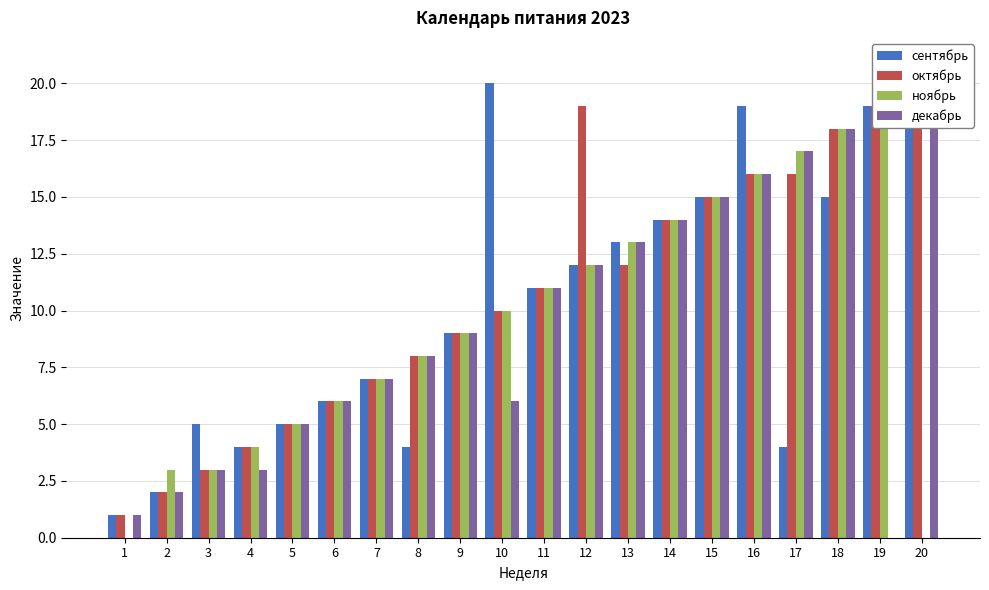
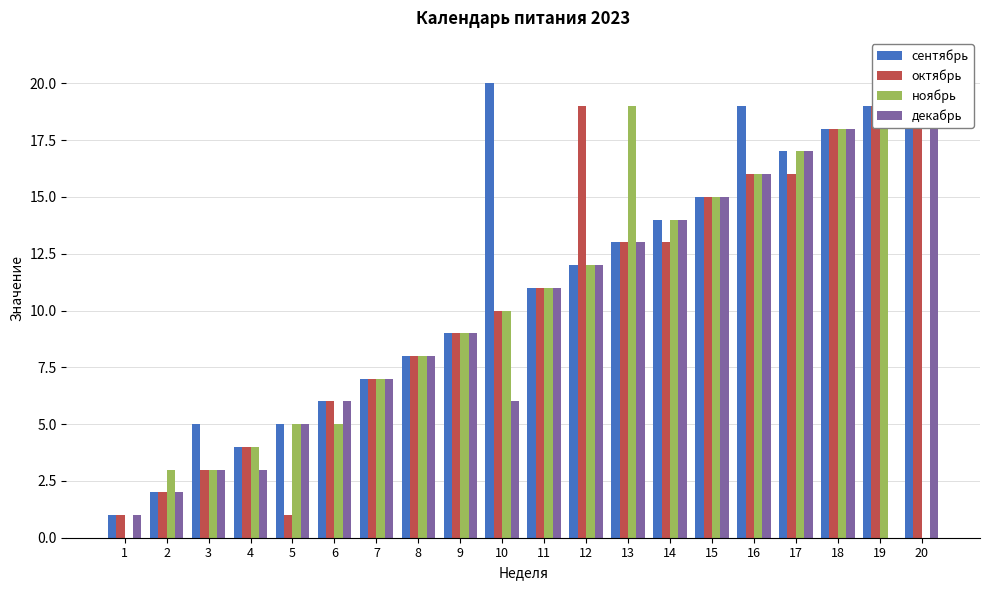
  {
    "сентябрь": {
      "1": 1,
      "2": 2,
      "3": 5,
      "4": 4,
      "5": 5,
      "6": 6,
      "7": 7,
-     "8": 4,
+     "8": 8,
      "9": 9,
      "10": 20,
      "11": 11,
      "12": 12,
      "13": 13,
      "14": 14,
      "15": 15,
      "16": 19,
-     "17": 4,
-     "18": 15,
+     "17": 17,
+     "18": 18,
      "19": 19
    },
    "октябрь": {
      "1": 1,
      "2": 2,
      "3": 3,
      "4": 4,
-     "5": 5,
+     "5": 1,
      "6": 6,
      "7": 7,
      "8": 8,
      "9": 9,
      "10": 10,
      "11": 11,
      "12": 19,
-     "13": 12,
-     "14": 14,
+     "13": 13,
+     "14": 13,
      "15": 15,
      "16": 16,
      "17": 16,
      "18": 18
    },
    "ноябрь": {
      "1": 0,
      "2": 3,
      "3": 3,
      "4": 4,
      "5": 5,
-     "6": 6,
+     "6": 5,
      "7": 7,
      "8": 8,
      "9": 9,
      "10": 10,
      "11": 11,
      "12": 12,
-     "13": 13,
+     "13": 19,
      "14": 14,
      "15": 15,
      "16": 16,
      "17": 17,
      "18": 18,
      "20": 0
    },
    "декабрь": {
      "1": 1,
      "2": 2,
      "3": 3,
      "4": 3,
      "5": 5,
      "6": 6,
      "7": 7,
      "8": 8,
      "9": 9,
      "10": 6,
      "11": 11,
      "12": 12,
      "13": 13,
      "14": 14,
      "15": 15,
      "16": 16,
      "17": 17,
      "18": 18,
      "19": 0
    }
  }
